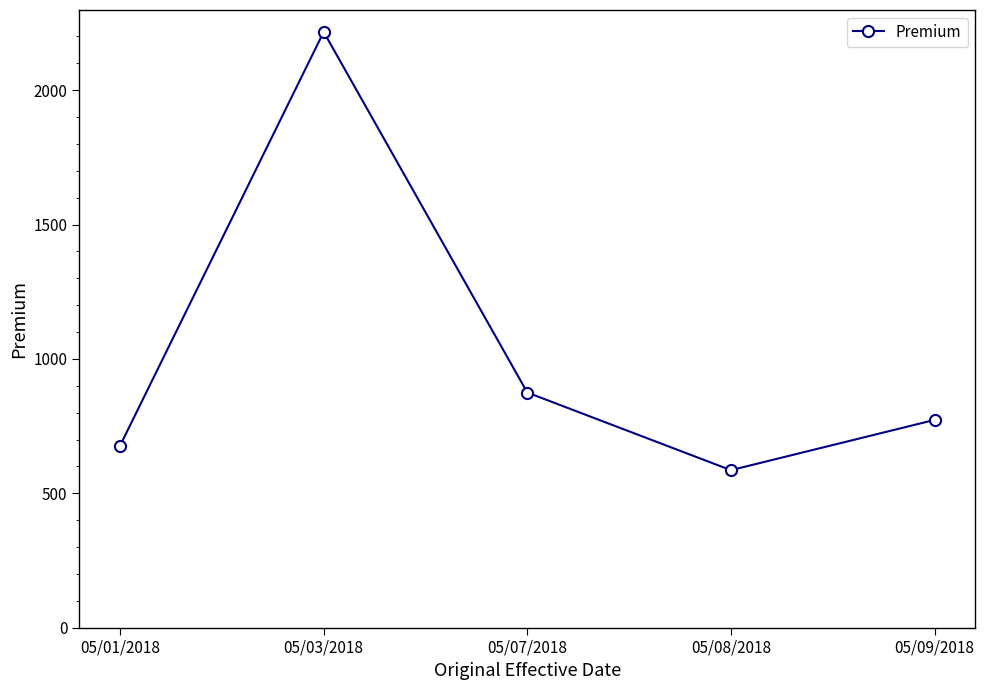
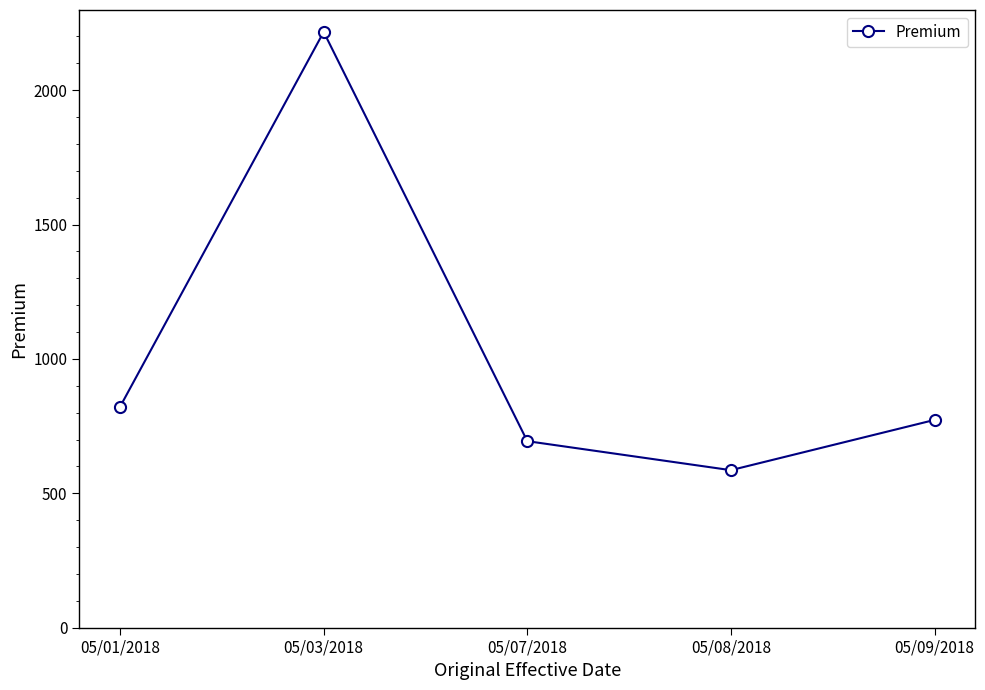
  {
-   "05/01/2018": 680,
+   "05/01/2018": 820,
    "05/03/2018": 2220,
-   "05/07/2018": 880,
+   "05/07/2018": 690,
    "05/08/2018": 590,
    "05/09/2018": 770
  }
